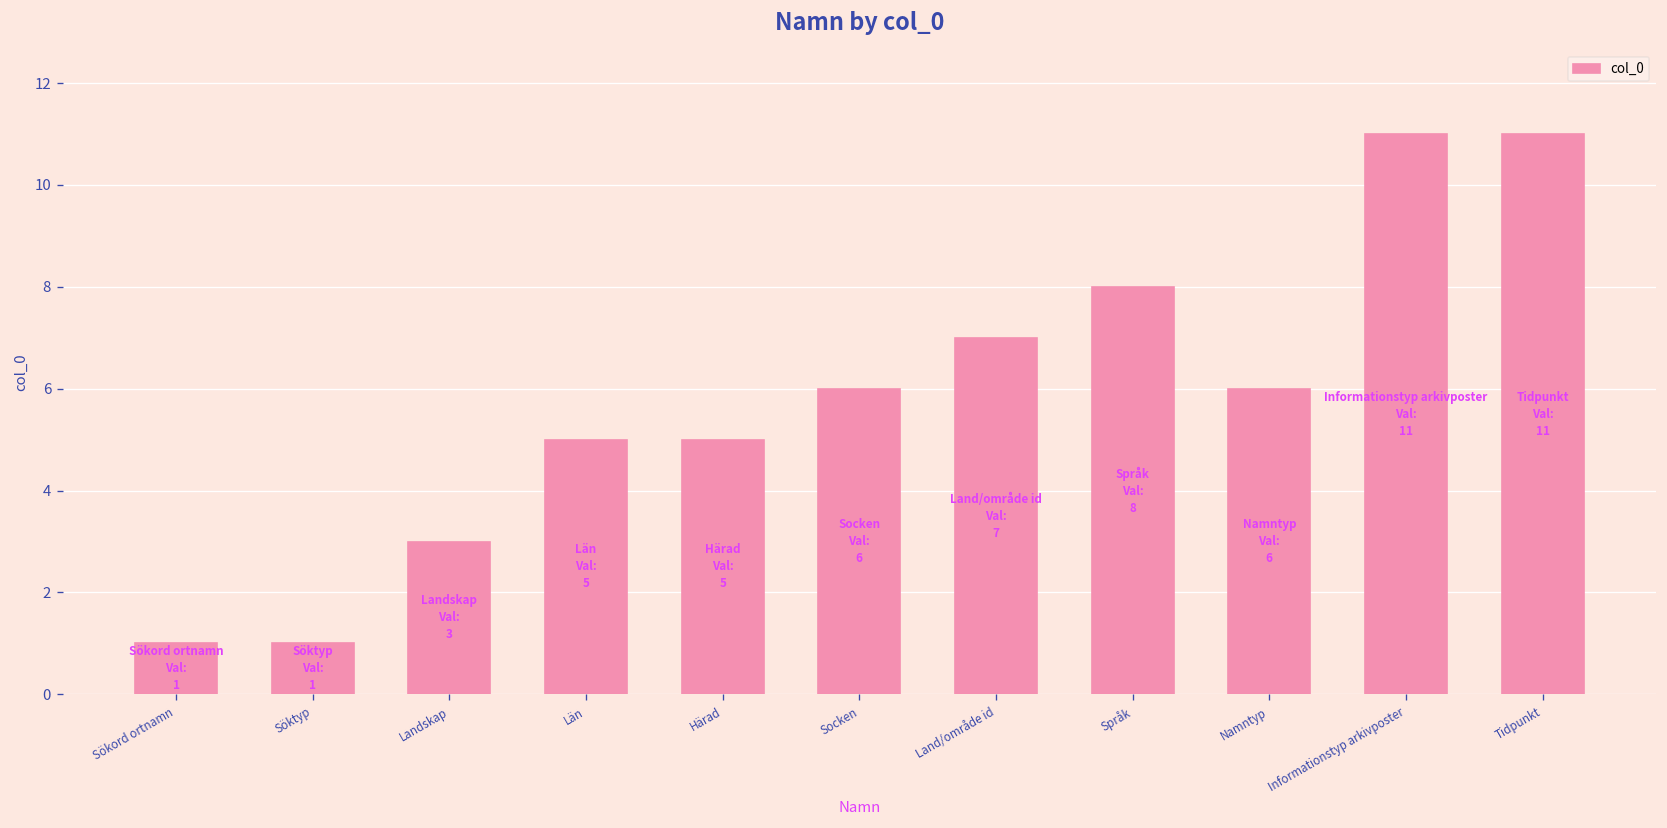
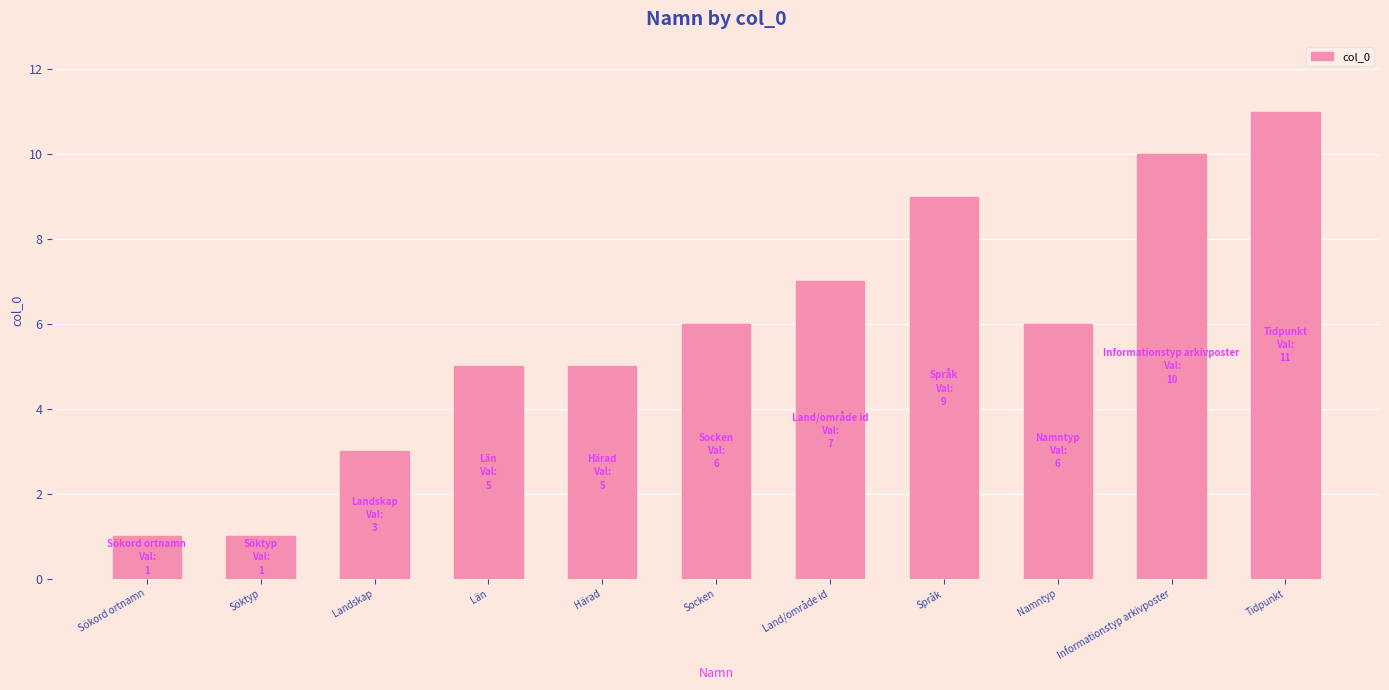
  {
    "Sökord ortnamn": 1,
    "Söktyp": 1,
    "Landskap": 3,
    "Län": 5,
    "Härad": 5,
    "Socken": 6,
    "Land/område id": 7,
-   "Språk": 8,
+   "Språk": 9,
    "Namntyp": 6,
-   "Informationstyp arkivposter": 11,
+   "Informationstyp arkivposter": 10,
    "Tidpunkt": 11
  }
